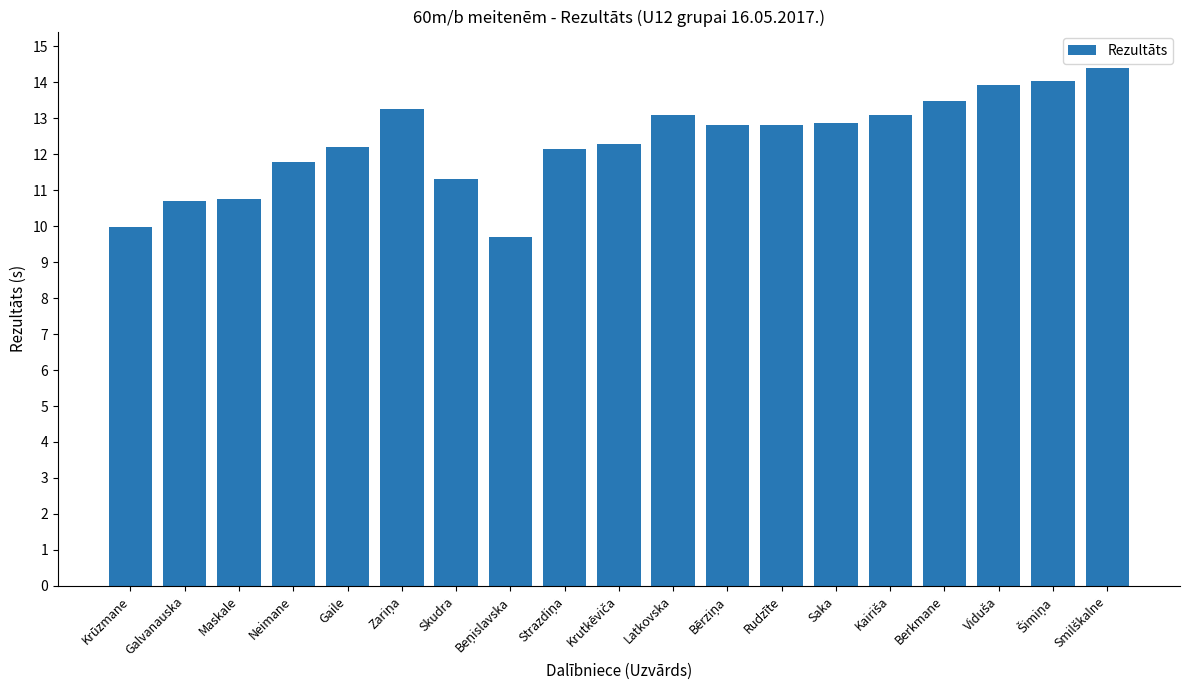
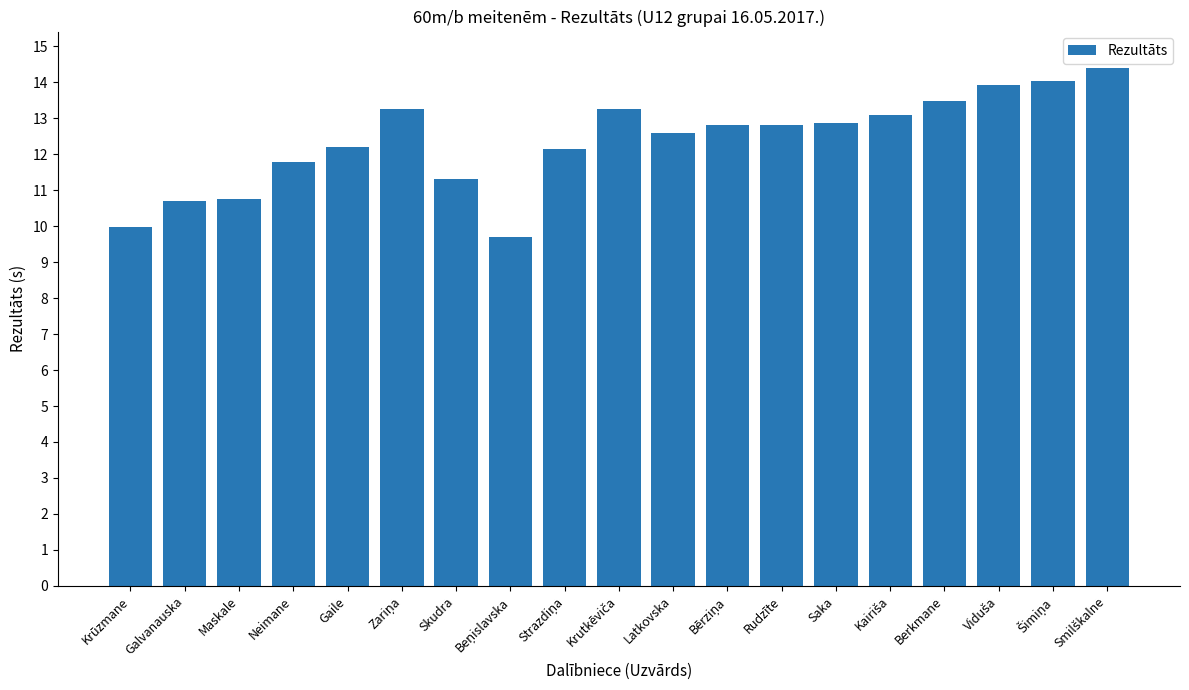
  {
    "Krūzmane": 10.0,
    "Galvanauska": 10.7,
    "Maskale": 10.8,
    "Neimane": 11.8,
    "Gaile": 12.2,
    "Zariņa": 13.3,
    "Skudra": 11.3,
    "Beņislavska": 9.7,
    "Strazdiņa": 12.2,
-   "Krutkēviča": 12.3,
-   "Latkovska": 13.1,
+   "Krutkēviča": 13.3,
+   "Latkovska": 12.6,
    "Bērziņa": 12.8,
    "Rudzīte": 12.8,
    "Saka": 12.9,
    "Kairiša": 13.1,
    "Berkmane": 13.5,
    "Viduša": 13.9,
    "Šimiņa": 14.0,
    "Smilškalne": 14.4
  }
